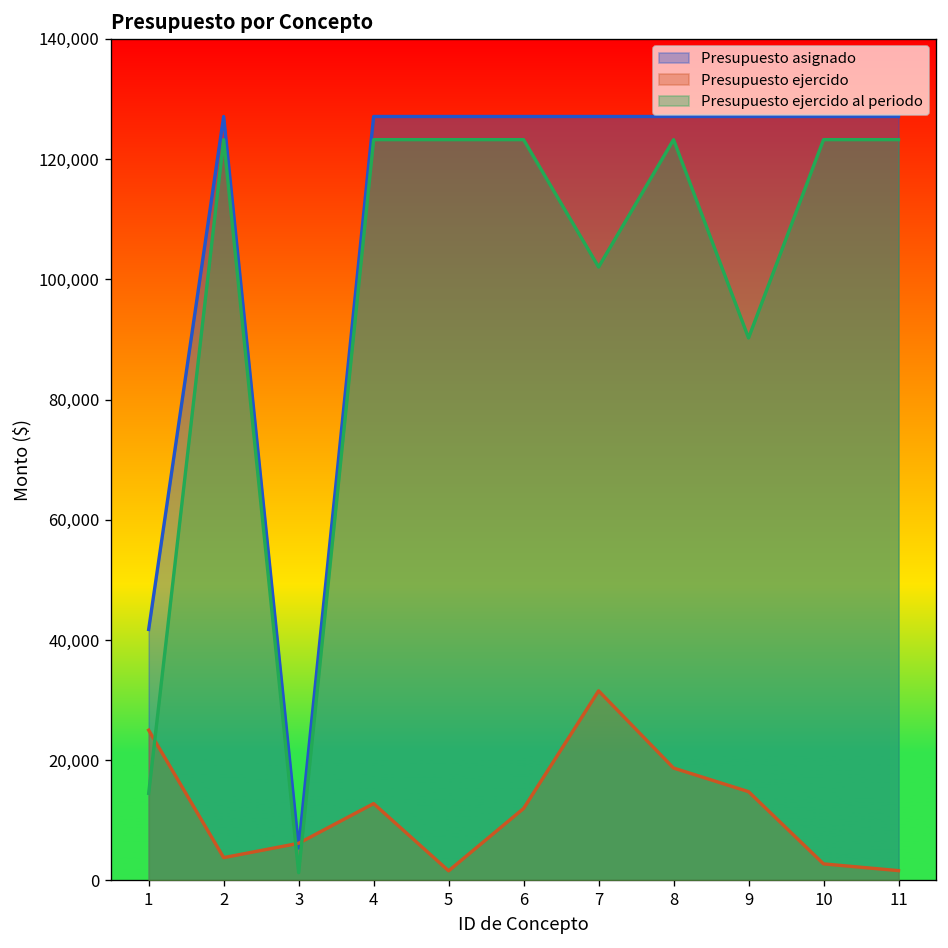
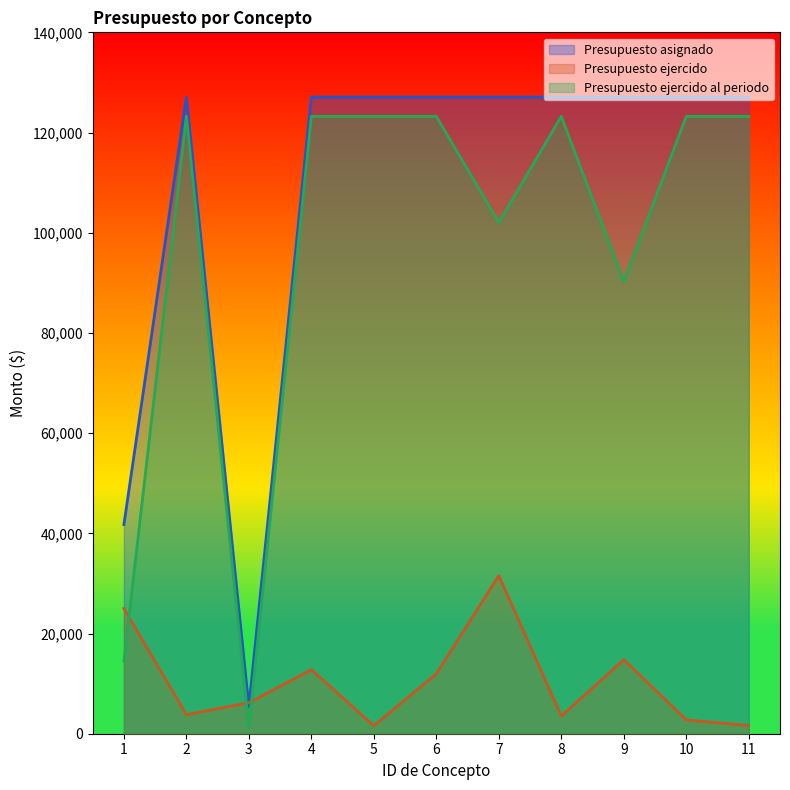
  {
    "Presupuesto asignado": {
      "1": "42,000",
      "2": "127,000",
      "3": "5,000",
      "4": "127,000",
      "5": "127,000",
      "6": "127,000",
      "7": "127,000"
    },
    "Presupuesto ejercido": {
      "1": "25,000",
      "2": "4,000",
      "3": "6,000",
      "4": "13,000",
      "5": "2,000",
      "6": "12,000",
      "7": "32,000",
-     "8": "19,000",
+     "8": "4,000",
      "9": "15,000",
      "10": "3,000",
      "11": "2,000"
    },
    "Presupuesto ejercido al periodo": {
      "1": "14,000",
      "2": "123,000",
      "3": "1,000",
      "4": "123,000",
      "5": "123,000",
      "6": "123,000",
      "7": "102,000",
      "8": "123,000",
      "9": "90,000",
      "10": "123,000",
      "11": "123,000"
    }
  }
